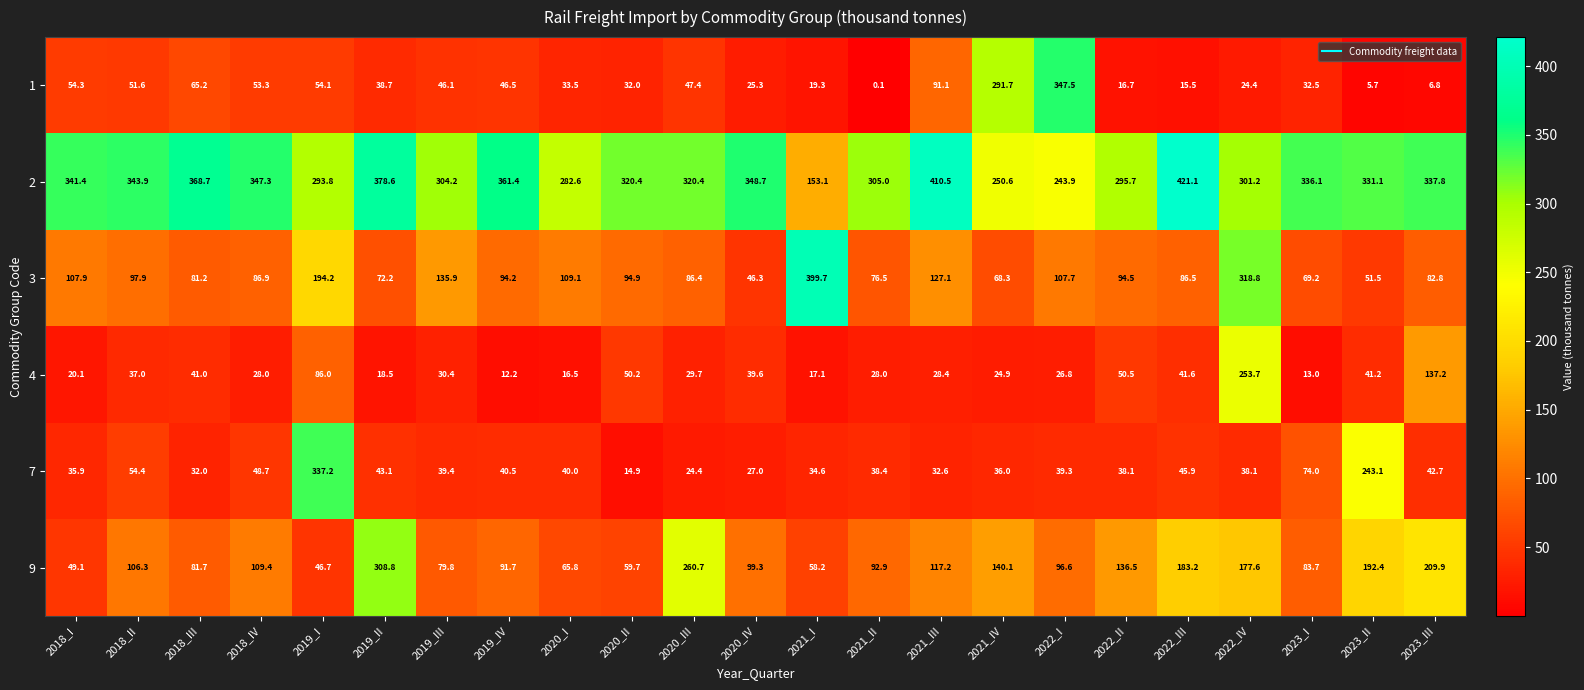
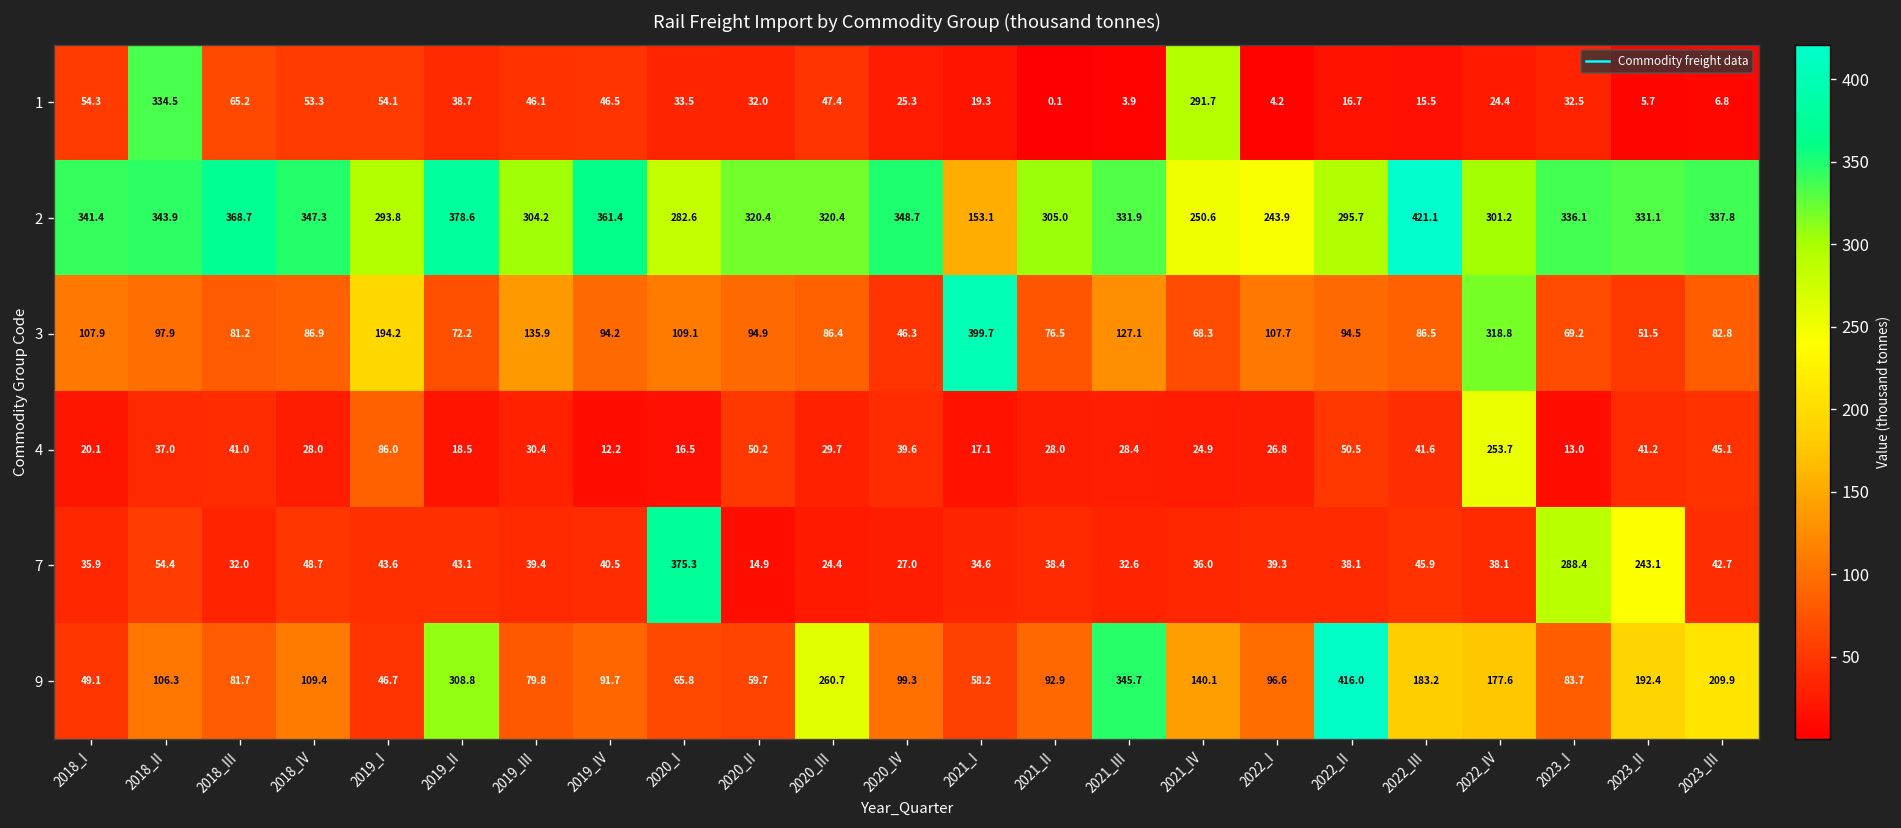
  {
    "1": {
      "2018_I": 54.3,
-     "2018_II": 51.6,
+     "2018_II": 334.5,
      "2018_III": 65.2,
      "2018_IV": 53.3,
      "2019_I": 54.1,
      "2019_II": 38.7,
      "2019_III": 46.1,
      "2019_IV": 46.5,
      "2020_I": 33.5,
      "2020_II": 32.0,
      "2020_III": 47.4,
      "2020_IV": 25.3,
      "2021_I": 19.3,
      "2021_II": 0.1,
-     "2021_III": 91.1,
+     "2021_III": 3.9,
      "2021_IV": 291.7,
-     "2022_I": 347.5,
+     "2022_I": 4.2,
      "2022_II": 16.7,
      "2022_III": 15.5,
      "2022_IV": 24.4,
      "2023_I": 32.5,
      "2023_II": 5.7,
      "2023_III": 6.8
    },
    "2": {
      "2018_I": 341.4,
      "2018_II": 343.9,
      "2018_III": 368.7,
      "2018_IV": 347.3,
      "2019_I": 293.8,
      "2019_II": 378.6,
      "2019_III": 304.2,
      "2019_IV": 361.4,
      "2020_I": 282.6,
      "2020_II": 320.4,
      "2020_III": 320.4,
      "2020_IV": 348.7,
      "2021_I": 153.1,
      "2021_II": 305.0,
-     "2021_III": 410.5,
+     "2021_III": 331.9,
      "2021_IV": 250.6,
      "2022_I": 243.9,
      "2022_II": 295.7,
      "2022_III": 421.1,
      "2022_IV": 301.2,
      "2023_I": 336.1,
      "2023_II": 331.1,
      "2023_III": 337.8
    },
    "3": {
      "2018_I": 107.9,
      "2018_II": 97.9,
      "2018_III": 81.2,
      "2018_IV": 86.9,
      "2019_I": 194.2,
      "2019_II": 72.2,
      "2019_III": 135.9,
      "2019_IV": 94.2,
      "2020_I": 109.1,
      "2020_II": 94.9,
      "2020_III": 86.4,
      "2020_IV": 46.3,
      "2021_I": 399.7,
      "2021_II": 76.5,
      "2021_III": 127.1,
      "2021_IV": 68.3,
      "2022_I": 107.7,
      "2022_II": 94.5,
      "2022_III": 86.5,
      "2022_IV": 318.8,
      "2023_I": 69.2,
      "2023_II": 51.5,
      "2023_III": 82.8
    },
    "4": {
      "2018_I": 20.1,
      "2018_II": 37.0,
      "2018_III": 41.0,
      "2018_IV": 28.0,
      "2019_I": 86.0,
      "2019_II": 18.5,
      "2019_III": 30.4,
      "2019_IV": 12.2,
      "2020_I": 16.5,
      "2020_II": 50.2,
      "2020_III": 29.7,
      "2020_IV": 39.6,
      "2021_I": 17.1,
      "2021_II": 28.0,
      "2021_III": 28.4,
      "2021_IV": 24.9,
      "2022_I": 26.8,
      "2022_II": 50.5,
      "2022_III": 41.6,
      "2022_IV": 253.7,
      "2023_I": 13.0,
      "2023_II": 41.2,
-     "2023_III": 137.2
+     "2023_III": 45.1
    },
    "7": {
      "2018_I": 35.9,
      "2018_II": 54.4,
      "2018_III": 32.0,
      "2018_IV": 48.7,
-     "2019_I": 337.2,
+     "2019_I": 43.6,
      "2019_II": 43.1,
      "2019_III": 39.4,
      "2019_IV": 40.5,
-     "2020_I": 40.0,
+     "2020_I": 375.3,
      "2020_II": 14.9,
      "2020_III": 24.4,
      "2020_IV": 27.0,
      "2021_I": 34.6,
      "2021_II": 38.4,
      "2021_III": 32.6,
      "2021_IV": 36.0,
      "2022_I": 39.3,
      "2022_II": 38.1,
      "2022_III": 45.9,
      "2022_IV": 38.1,
-     "2023_I": 74.0,
+     "2023_I": 288.4,
      "2023_II": 243.1,
      "2023_III": 42.7
    },
    "9": {
      "2018_I": 49.1,
      "2018_II": 106.3,
      "2018_III": 81.7,
      "2018_IV": 109.4,
      "2019_I": 46.7,
      "2019_II": 308.8,
      "2019_III": 79.8,
      "2019_IV": 91.7,
      "2020_I": 65.8,
      "2020_II": 59.7,
      "2020_III": 260.7,
      "2020_IV": 99.3,
      "2021_I": 58.2,
      "2021_II": 92.9,
-     "2021_III": 117.2,
+     "2021_III": 345.7,
      "2021_IV": 140.1,
      "2022_I": 96.6,
-     "2022_II": 136.5,
+     "2022_II": 416.0,
      "2022_III": 183.2,
      "2022_IV": 177.6,
      "2023_I": 83.7,
      "2023_II": 192.4,
      "2023_III": 209.9
    }
  }
